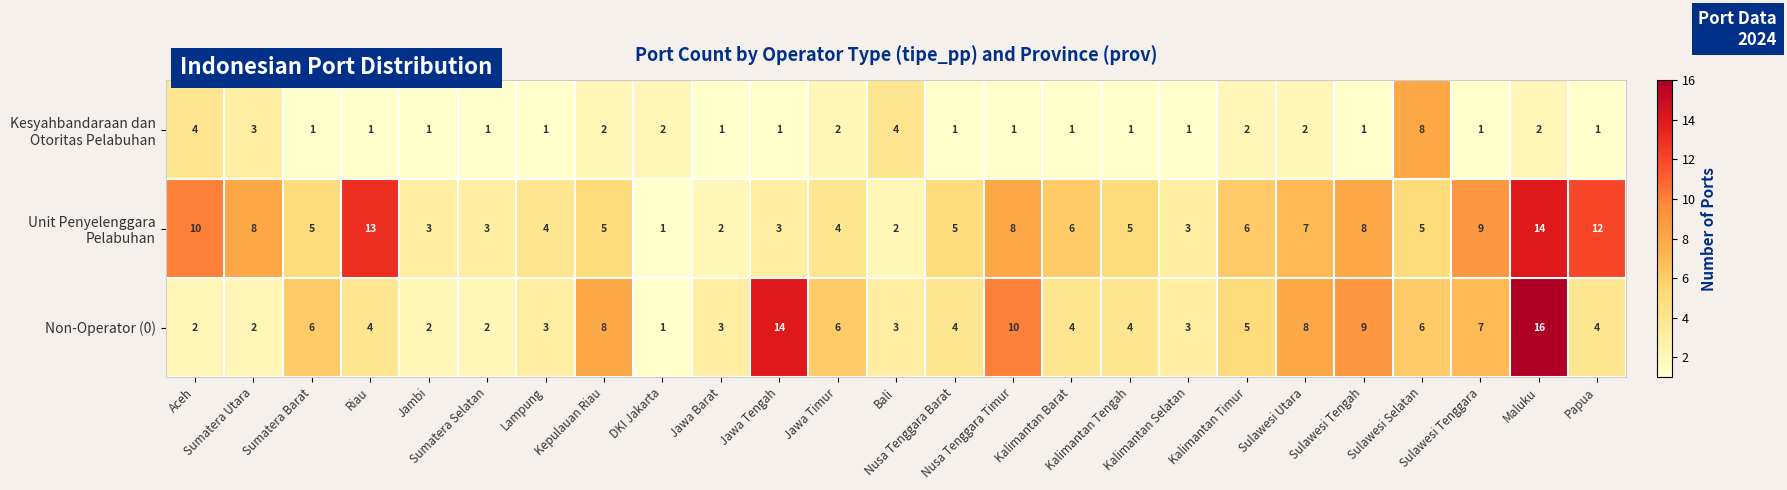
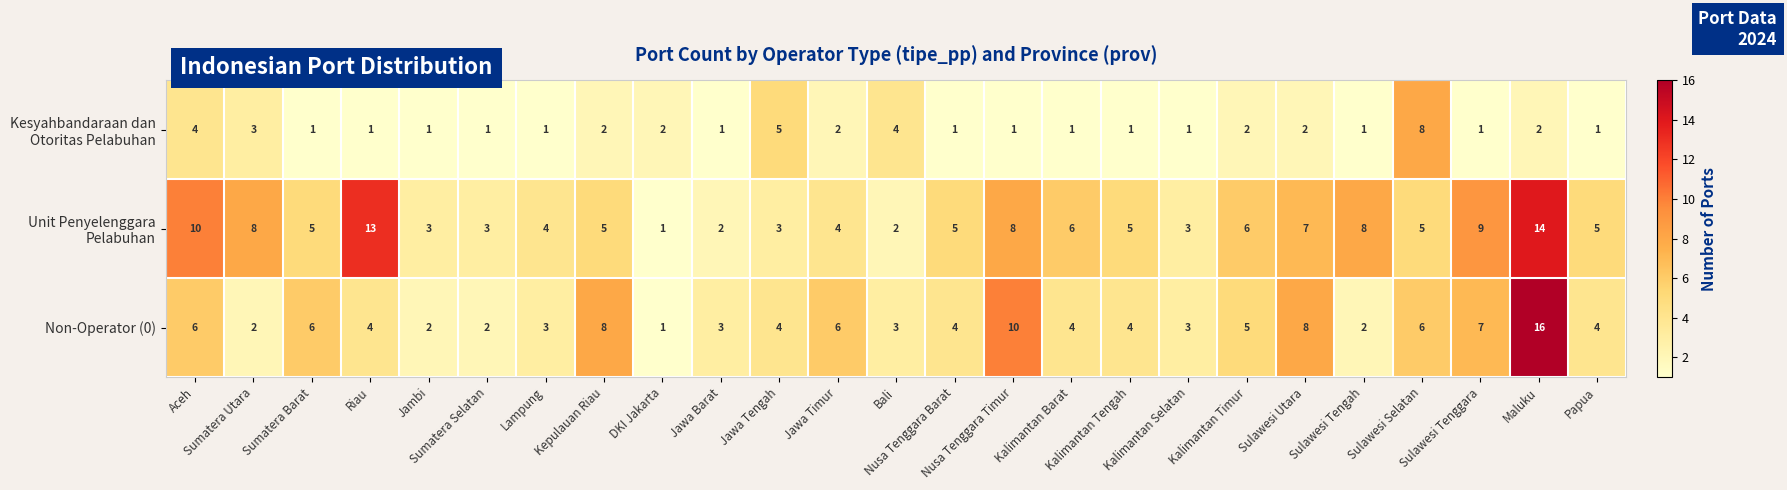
  {
    "Kesyahbandaraan dan Otoritas Pelabuhan": {
      "Aceh": 4,
      "Sumatera Utara": 3,
      "Sumatera Barat": 1,
      "Riau": 1,
      "Jambi": 1,
      "Sumatera Selatan": 1,
      "Lampung": 1,
      "Kepulauan Riau": 2,
      "DKI Jakarta": 2,
      "Jawa Barat": 1,
-     "Jawa Tengah": 1,
+     "Jawa Tengah": 5,
      "Jawa Timur": 2,
      "Bali": 4,
      "Nusa Tenggara Barat": 1,
      "Nusa Tenggara Timur": 1,
      "Kalimantan Barat": 1,
      "Kalimantan Tengah": 1,
      "Kalimantan Selatan": 1,
      "Kalimantan Timur": 2,
      "Sulawesi Utara": 2,
      "Sulawesi Tengah": 1,
      "Sulawesi Selatan": 8,
      "Sulawesi Tenggara": 1,
      "Maluku": 2,
      "Papua": 1
    },
    "Unit Penyelenggara Pelabuhan": {
      "Aceh": 10,
      "Sumatera Utara": 8,
      "Sumatera Barat": 5,
      "Riau": 13,
      "Jambi": 3,
      "Sumatera Selatan": 3,
      "Lampung": 4,
      "Kepulauan Riau": 5,
      "DKI Jakarta": 1,
      "Jawa Barat": 2,
      "Jawa Tengah": 3,
      "Jawa Timur": 4,
      "Bali": 2,
      "Nusa Tenggara Barat": 5,
      "Nusa Tenggara Timur": 8,
      "Kalimantan Barat": 6,
      "Kalimantan Tengah": 5,
      "Kalimantan Selatan": 3,
      "Kalimantan Timur": 6,
      "Sulawesi Utara": 7,
      "Sulawesi Tengah": 8,
      "Sulawesi Selatan": 5,
      "Sulawesi Tenggara": 9,
      "Maluku": 14,
-     "Papua": 12
+     "Papua": 5
    },
    "Non-Operator (0)": {
-     "Aceh": 2,
+     "Aceh": 6,
      "Sumatera Utara": 2,
      "Sumatera Barat": 6,
      "Riau": 4,
      "Jambi": 2,
      "Sumatera Selatan": 2,
      "Lampung": 3,
      "Kepulauan Riau": 8,
      "DKI Jakarta": 1,
      "Jawa Barat": 3,
-     "Jawa Tengah": 14,
+     "Jawa Tengah": 4,
      "Jawa Timur": 6,
      "Bali": 3,
      "Nusa Tenggara Barat": 4,
      "Nusa Tenggara Timur": 10,
      "Kalimantan Barat": 4,
      "Kalimantan Tengah": 4,
      "Kalimantan Selatan": 3,
      "Kalimantan Timur": 5,
      "Sulawesi Utara": 8,
-     "Sulawesi Tengah": 9,
+     "Sulawesi Tengah": 2,
      "Sulawesi Selatan": 6,
      "Sulawesi Tenggara": 7,
      "Maluku": 16,
      "Papua": 4
    }
  }
